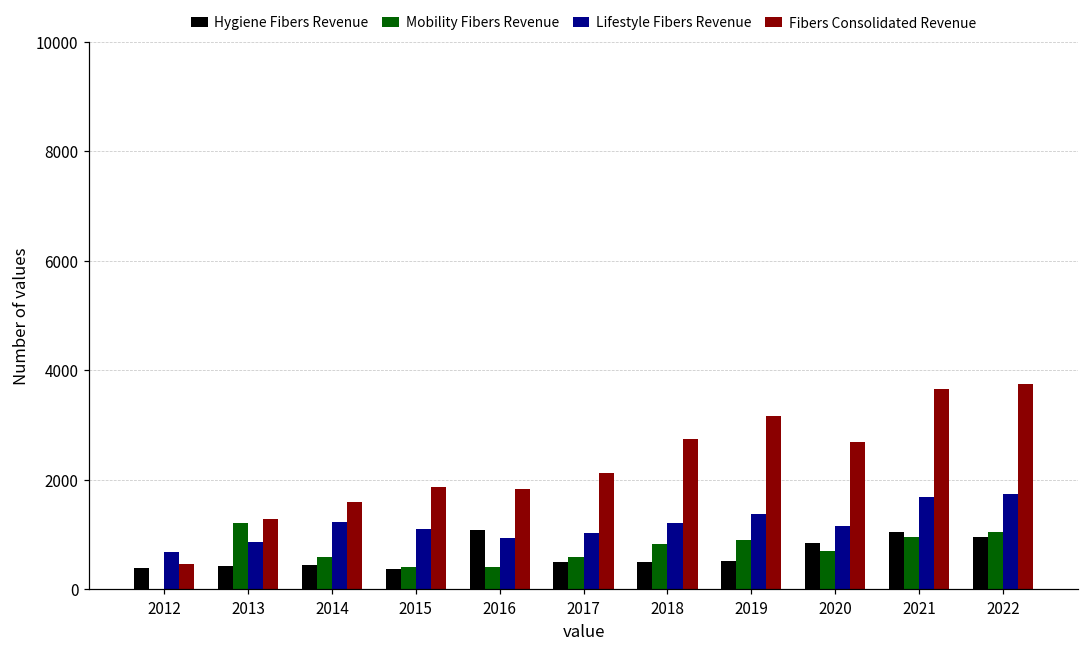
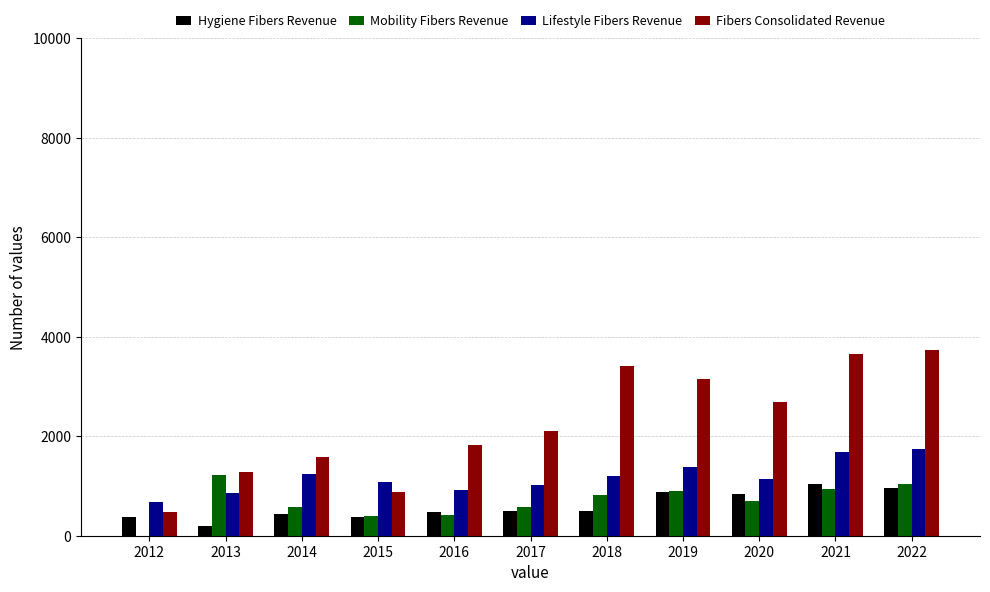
  {
    "Hygiene Fibers Revenue": {
      "2012": 400,
-     "2013": 400,
+     "2013": 200,
      "2014": 400,
      "2015": 400,
-     "2016": 1100,
+     "2016": 500,
      "2017": 500,
      "2018": 500,
-     "2019": 500,
+     "2019": 900,
      "2020": 800,
      "2021": 1000,
      "2022": 1000
    },
    "Mobility Fibers Revenue": {
      "2012": 0,
      "2013": 1200,
      "2014": 600,
      "2015": 400,
      "2016": 400,
      "2017": 600,
      "2018": 800,
      "2019": 900,
      "2020": 700,
      "2021": 900,
      "2022": 1000
    },
    "Lifestyle Fibers Revenue": {
      "2012": 700,
      "2013": 900,
      "2014": 1200,
      "2015": 1100,
      "2016": 900,
      "2017": 1000,
      "2018": 1200,
      "2019": 1400,
      "2020": 1100,
      "2021": 1700,
      "2022": 1700
    },
    "Fibers Consolidated Revenue": {
      "2012": 500,
      "2013": 1300,
      "2014": 1600,
-     "2015": 1900,
+     "2015": 900,
      "2016": 1800,
      "2017": 2100,
-     "2018": 2700,
+     "2018": 3400,
      "2019": 3200,
      "2020": 2700,
      "2021": 3700,
      "2022": 3700
    }
  }
